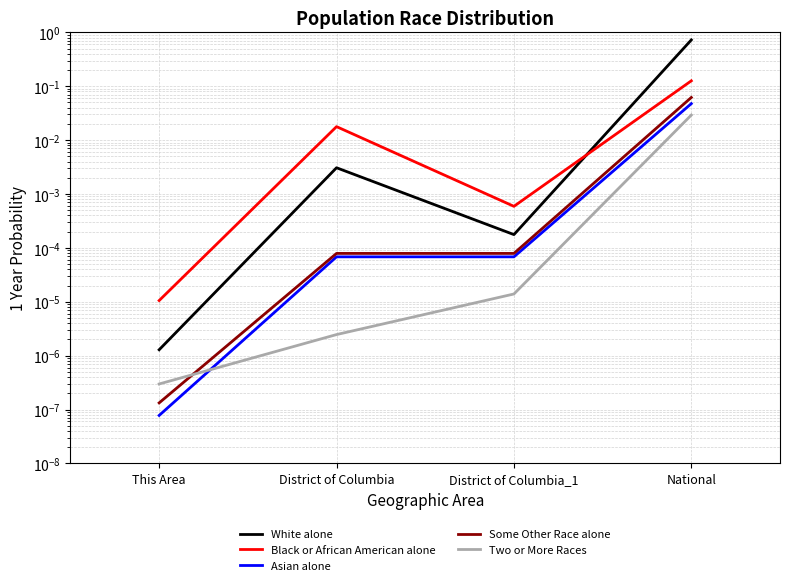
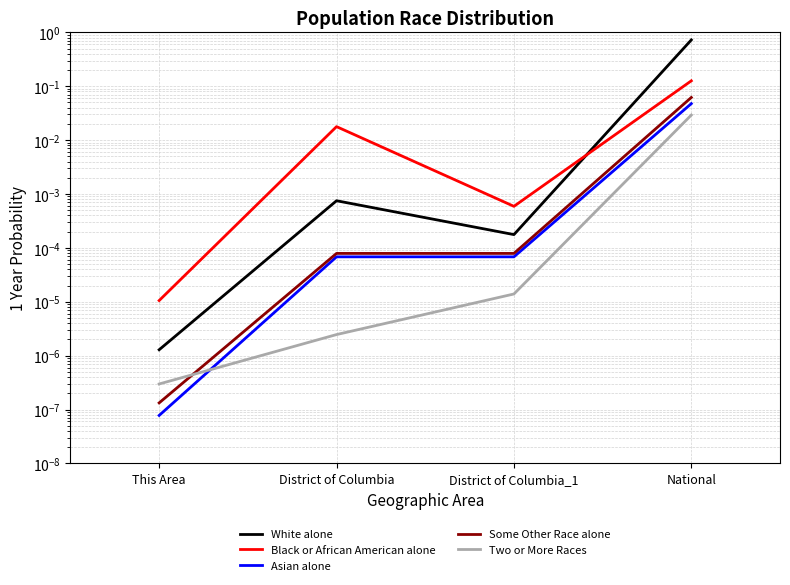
  {
    "White alone": {
      "This Area": 0.0000013,
-     "District of Columbia": 0.003,
+     "District of Columbia": 0.0007,
      "District of Columbia_1": 0.00018,
      "National": 0.7
    },
    "Black or African American alone": {
      "This Area": 0.000011,
      "District of Columbia": 0.018,
      "District of Columbia_1": 0.0006,
      "National": 0.13
    },
    "Asian alone": {
      "This Area": 0.00000008,
      "District of Columbia": 0.00007,
      "District of Columbia_1": 0.00007,
      "National": 0.05
    },
    "Some Other Race alone": {
      "This Area": 0.00000013,
      "District of Columbia": 0.00008,
      "District of Columbia_1": 0.00008,
      "National": 0.06
    },
    "Two or More Races": {
      "This Area": 0.0000003,
      "District of Columbia": 0.000002,
      "District of Columbia_1": 0.000014,
      "National": 0.03
    }
  }
